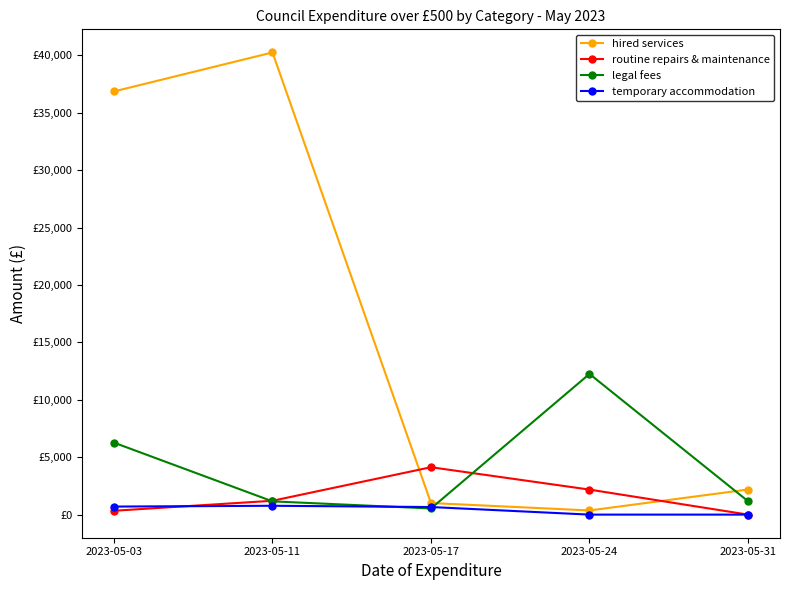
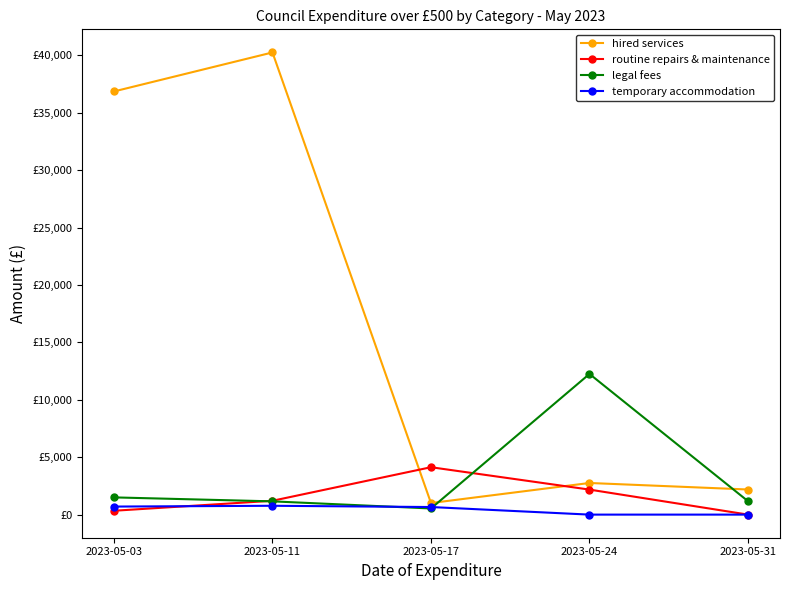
  {
    "hired services": {
      "2023-05-03": "£36,800",
      "2023-05-11": "£40,200",
      "2023-05-17": "£1,000",
-     "2023-05-24": "£400",
+     "2023-05-24": "£2,800",
      "2023-05-31": "£2,200"
    },
    "routine repairs & maintenance": {
      "2023-05-03": "£300",
      "2023-05-17": "£4,100",
      "2023-05-24": "£2,200"
    },
    "legal fees": {
-     "2023-05-03": "£6,300",
+     "2023-05-03": "£1,500",
      "2023-05-24": "£12,300",
      "2023-05-31": "£1,200"
    },
    "temporary accommodation": {
      "2023-05-03": "£700",
      "2023-05-11": "£800",
      "2023-05-24": "£0"
    }
  }
